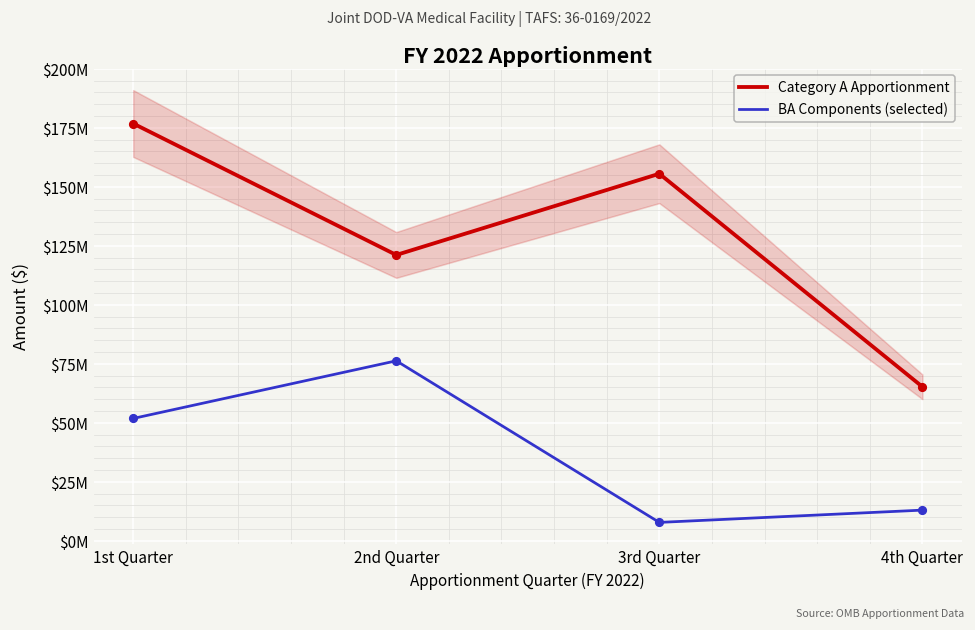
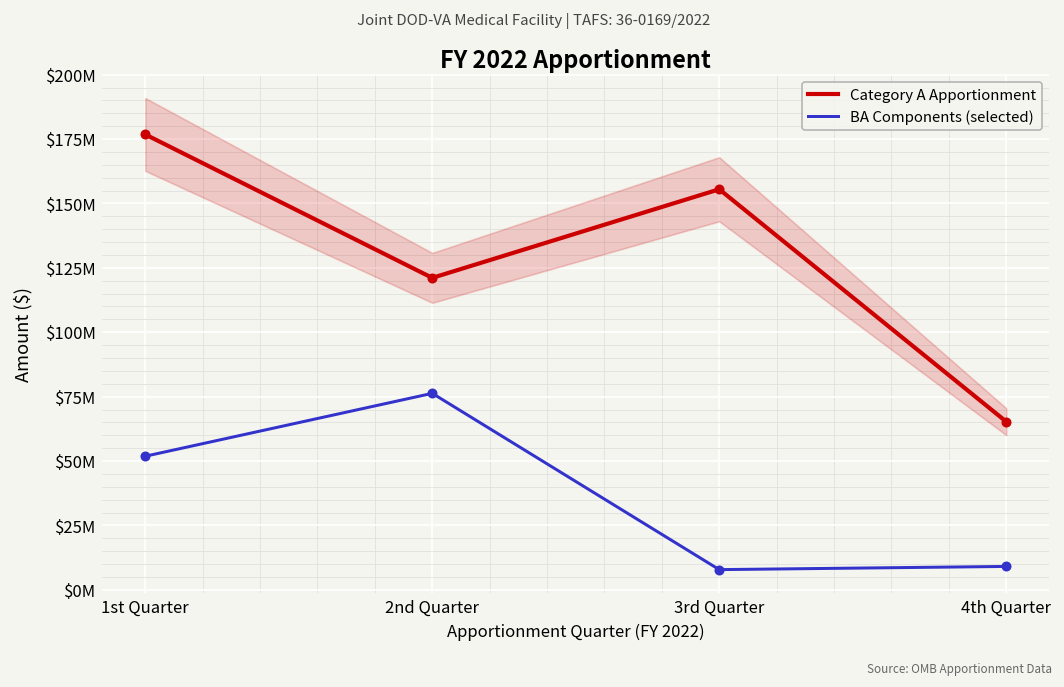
  {
    "BA Components (selected)": {
      "1st Quarter": "$52000000",
      "2nd Quarter": "$76000000",
      "3rd Quarter": "$8000000",
-     "4th Quarter": "$13000000"
+     "4th Quarter": "$9000000"
    }
  }
